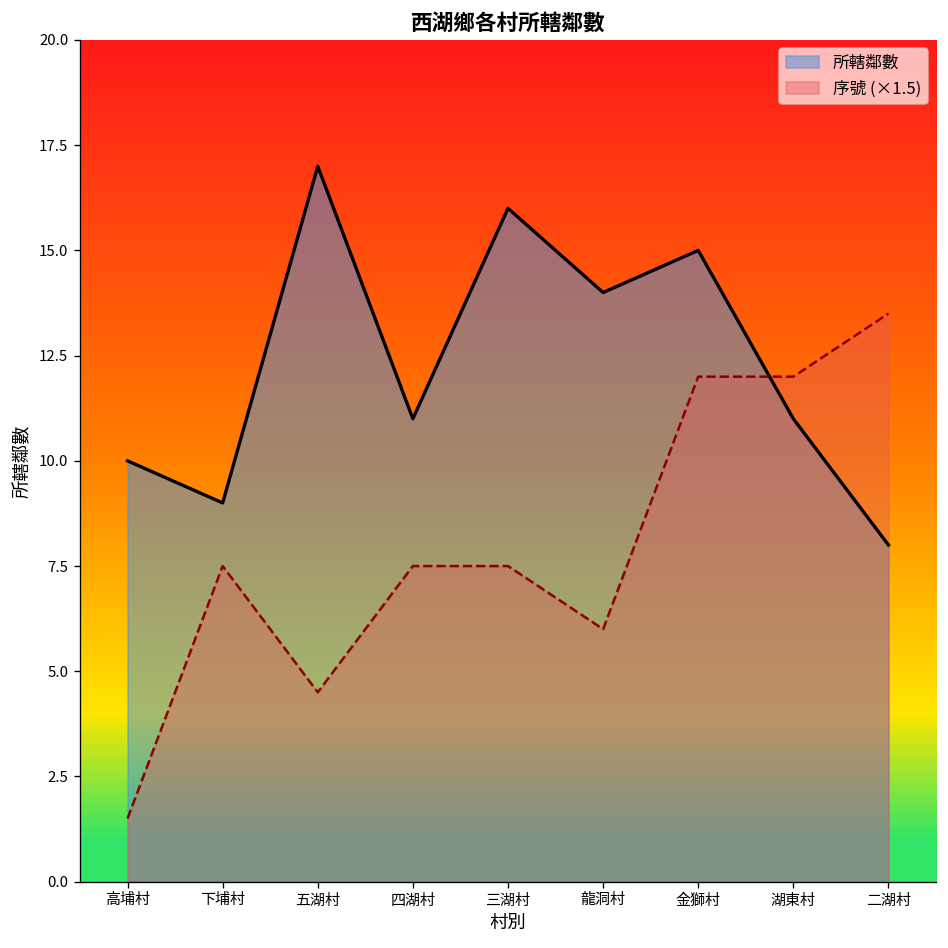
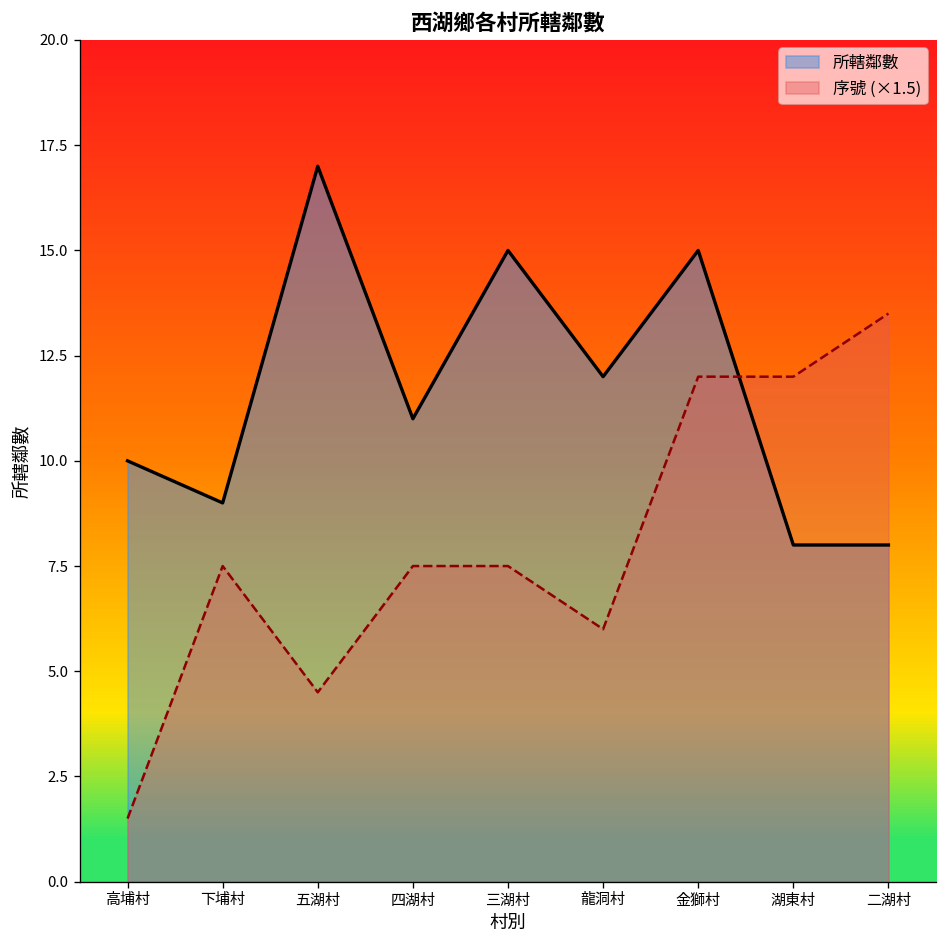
  {
    "所轄鄰數": {
      "高埔村": 10,
      "下埔村": 9,
      "五湖村": 17,
      "四湖村": 11,
-     "三湖村": 16,
-     "龍洞村": 14,
+     "三湖村": 15,
+     "龍洞村": 12,
      "金獅村": 15,
-     "湖東村": 11,
+     "湖東村": 8,
      "二湖村": 8
    },
    "序號 (×1.5)": {
      "高埔村": 1.5,
      "下埔村": 7.5,
      "五湖村": 4.5,
      "四湖村": 7.5,
      "三湖村": 7.5,
      "龍洞村": 6,
      "金獅村": 12,
      "湖東村": 12,
      "二湖村": 13.5
    }
  }
